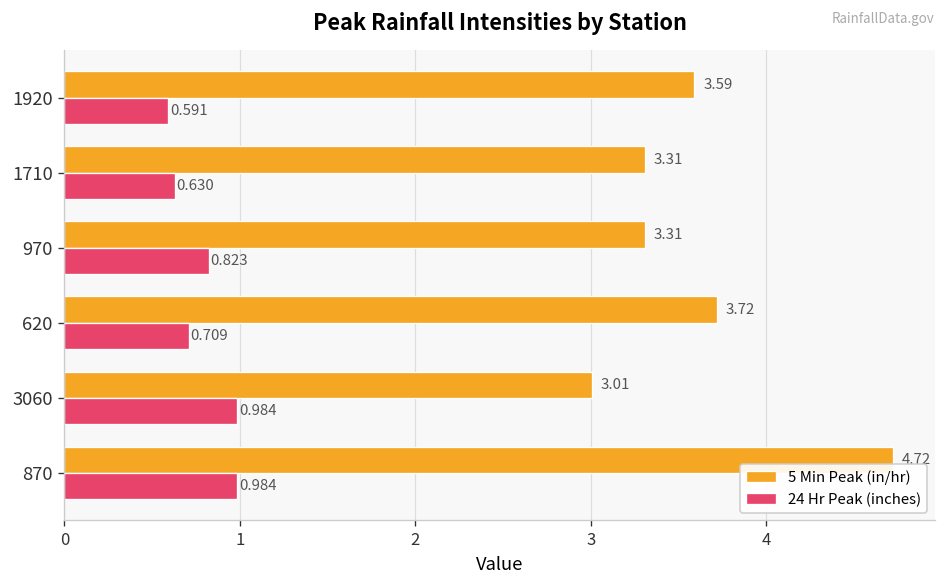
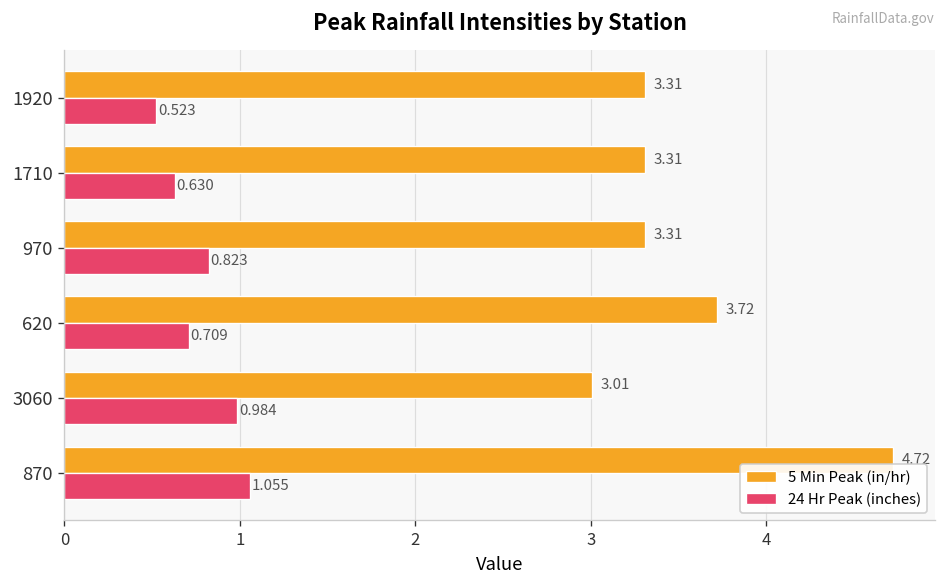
  {
    "5 Min Peak (in/hr)": {
-     "1920": 3.59,
+     "1920": 3.31,
      "1710": 3.31,
      "970": 3.31,
      "620": 3.72,
      "3060": 3.01
    },
    "24 Hr Peak (inches)": {
-     "1920": 0.591,
+     "1920": 0.523,
      "1710": 0.630,
      "970": 0.823,
      "620": 0.709,
      "3060": 0.984,
-     "870": 0.984
+     "870": 1.055
    }
  }
